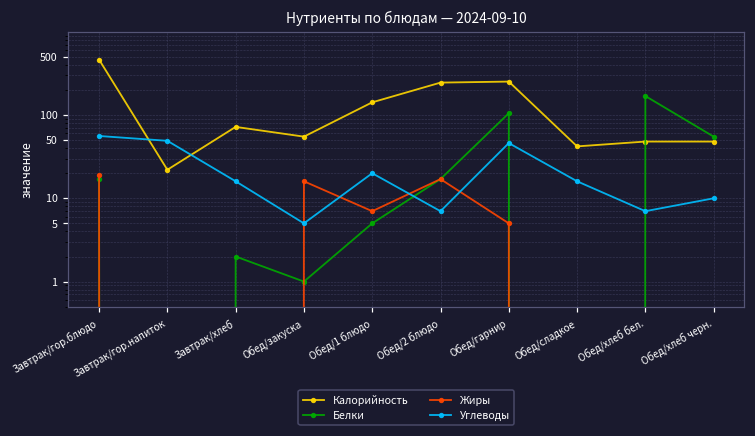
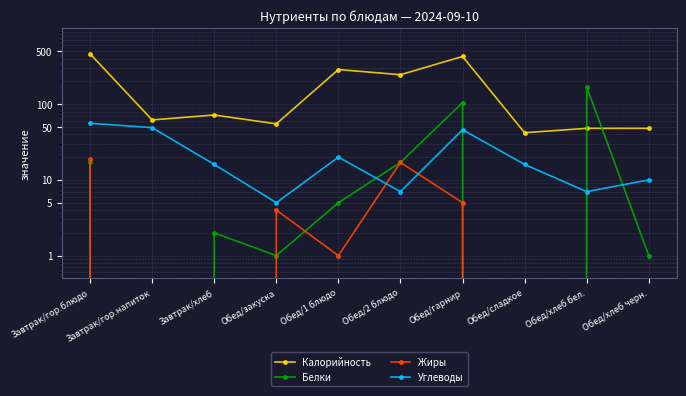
  {
    "Калорийность": {
      "Завтрак/гор.блюдо": 500,
-     "Завтрак/гор.напиток": 22,
+     "Завтрак/гор.напиток": 60,
      "Завтрак/хлеб": 70,
      "Обед/закуска": 60,
-     "Обед/1 блюдо": 140,
+     "Обед/1 блюдо": 290,
      "Обед/2 блюдо": 250,
-     "Обед/гарнир": 250,
+     "Обед/гарнир": 400,
      "Обед/сладкое": 40,
      "Обед/хлеб бел.": 50,
      "Обед/хлеб черн.": 50
    },
    "Белки": {
      "Завтрак/гор.блюдо": 17,
      "Завтрак/хлеб": 2,
      "Обед/закуска": 1,
      "Обед/1 блюдо": 5,
      "Обед/гарнир": 110,
      "Обед/хлеб бел.": 170,
-     "Обед/хлеб черн.": 60
+     "Обед/хлеб черн.": 1
    },
    "Жиры": {
      "Завтрак/гор.блюдо": 19,
-     "Обед/закуска": 16,
-     "Обед/1 блюдо": 7,
+     "Обед/закуска": 4,
+     "Обед/1 блюдо": 1,
      "Обед/гарнир": 5
    },
    "Углеводы": {
      "Завтрак/гор.блюдо": 60,
      "Завтрак/гор.напиток": 50,
      "Завтрак/хлеб": 16,
      "Обед/закуска": 5,
      "Обед/1 блюдо": 20,
      "Обед/2 блюдо": 7,
      "Обед/гарнир": 50,
      "Обед/сладкое": 16,
      "Обед/хлеб бел.": 7,
      "Обед/хлеб черн.": 10
    }
  }
